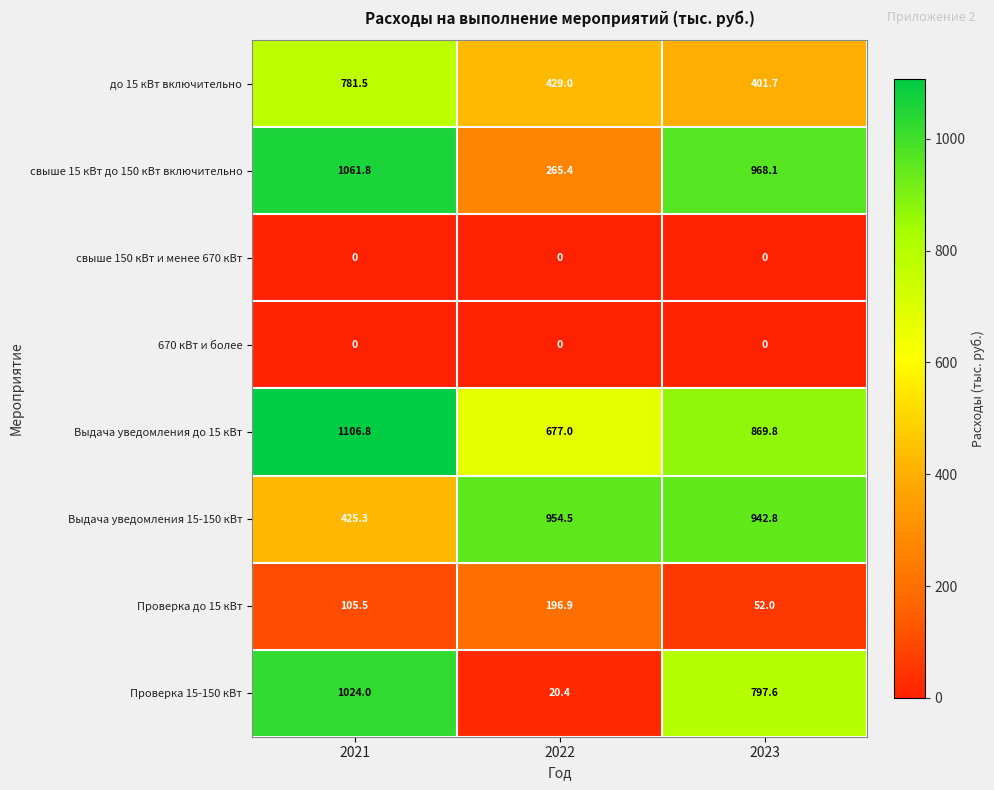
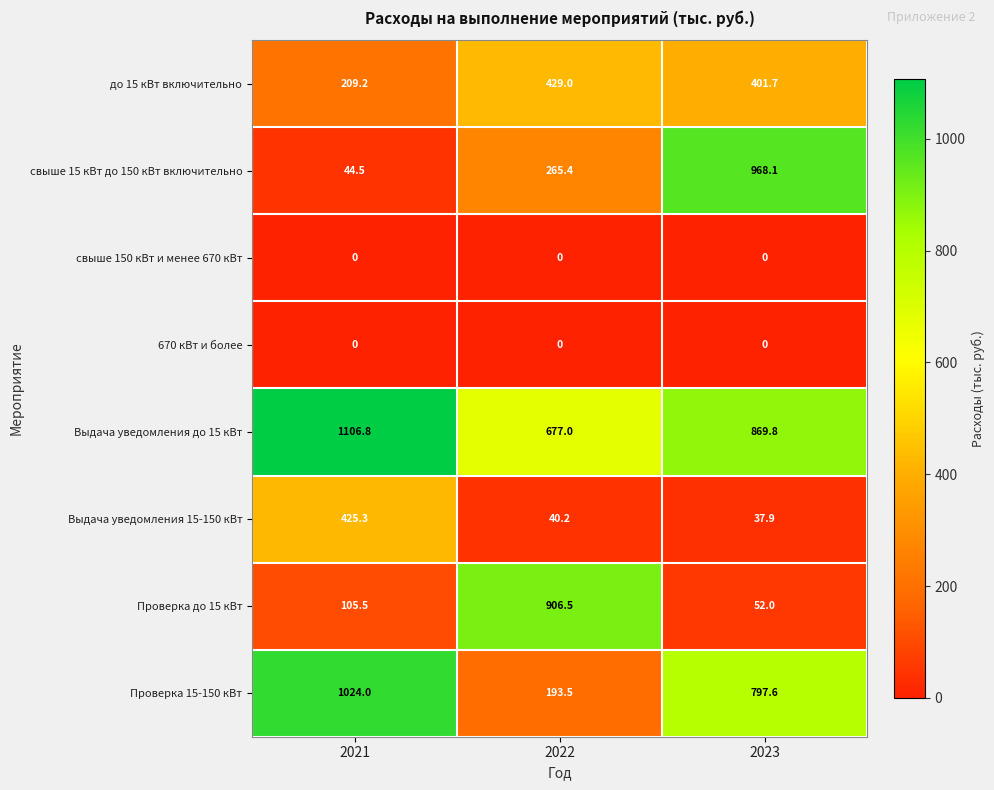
  {
    "до 15 кВт включительно": {
-     "2021": 781.5,
+     "2021": 209.2,
      "2022": 429.0,
      "2023": 401.7
    },
    "свыше 15 кВт до 150 кВт включительно": {
-     "2021": 1061.8,
+     "2021": 44.5,
      "2022": 265.4,
      "2023": 968.1
    },
    "свыше 150 кВт и менее 670 кВт": {
      "2021": 0,
      "2022": 0,
      "2023": 0
    },
    "670 кВт и более": {
      "2021": 0,
      "2022": 0,
      "2023": 0
    },
    "Выдача уведомления до 15 кВт": {
      "2021": 1106.8,
      "2022": 677.0,
      "2023": 869.8
    },
    "Выдача уведомления 15-150 кВт": {
      "2021": 425.3,
-     "2022": 954.5,
-     "2023": 942.8
+     "2022": 40.2,
+     "2023": 37.9
    },
    "Проверка до 15 кВт": {
      "2021": 105.5,
-     "2022": 196.9,
+     "2022": 906.5,
      "2023": 52.0
    },
    "Проверка 15-150 кВт": {
      "2021": 1024.0,
-     "2022": 20.4,
+     "2022": 193.5,
      "2023": 797.6
    }
  }
